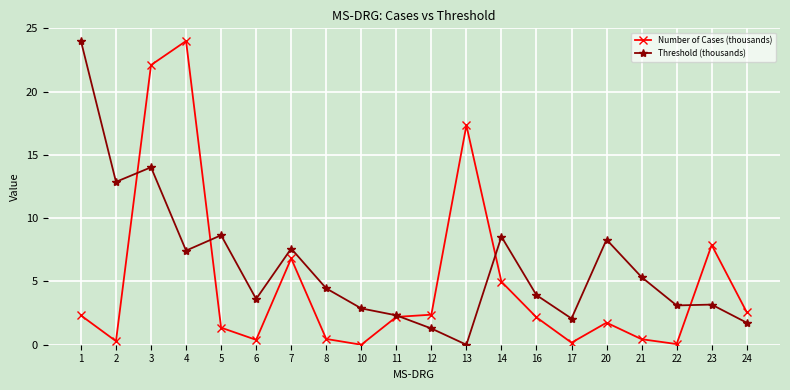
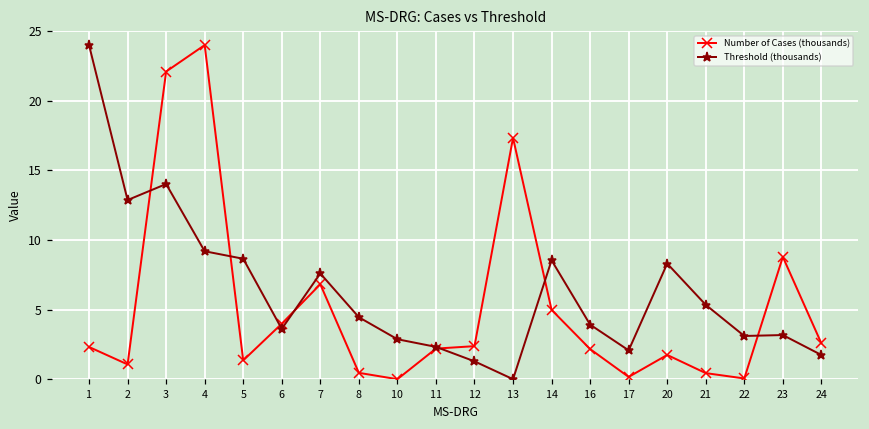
  {
    "Number of Cases (thousands)": {
      "1": 2.3,
-     "2": 0.3,
+     "2": 1.1,
      "3": 22.1,
      "4": 24.0,
      "5": 1.3,
-     "6": 0.4,
+     "6": 4.0,
      "7": 6.8,
      "8": 0.5,
      "10": 0.0,
      "12": 2.4,
      "13": 17.3,
      "14": 5.0,
      "16": 2.2,
      "17": 0.2,
      "20": 1.7,
      "21": 0.4,
      "22": 0.1,
-     "23": 7.9,
+     "23": 8.8,
      "24": 2.6
    },
    "Threshold (thousands)": {
      "1": 24.0,
      "2": 12.9,
      "3": 14.0,
-     "4": 7.4,
+     "4": 9.2,
      "5": 8.7,
      "6": 3.6,
      "7": 7.6,
      "8": 4.5,
      "10": 2.9,
      "12": 1.3,
      "13": 0.0,
      "14": 8.5,
      "16": 3.9,
      "17": 2.1,
      "20": 8.3,
      "21": 5.3,
      "22": 3.1,
      "23": 3.2,
      "24": 1.7
    }
  }
